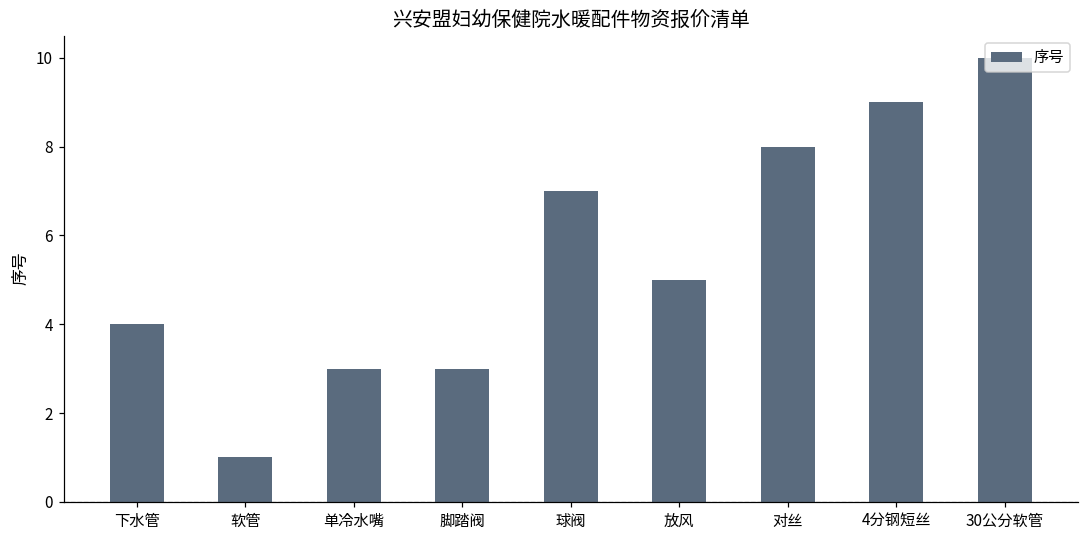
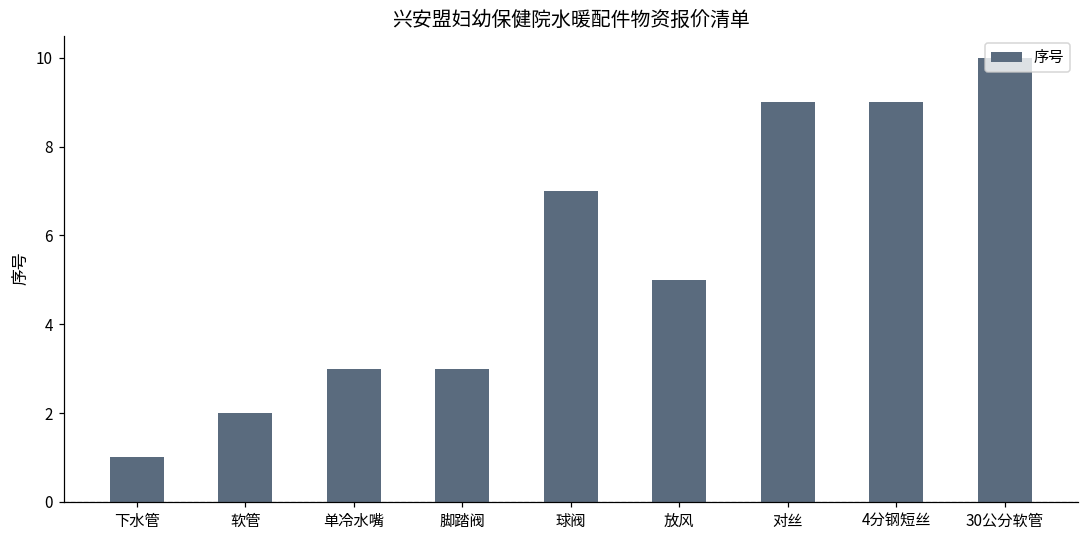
  {
-   "下水管": 4,
-   "软管": 1,
+   "下水管": 1,
+   "软管": 2,
    "单冷水嘴": 3,
    "脚踏阀": 3,
    "球阀": 7,
    "放风": 5,
-   "对丝": 8,
+   "对丝": 9,
    "4分钢短丝": 9
  }
